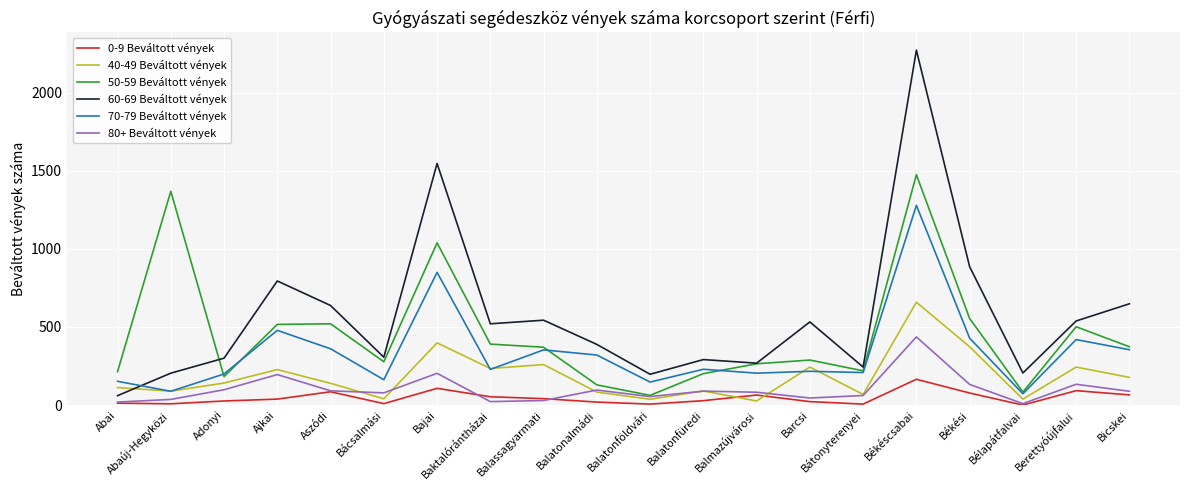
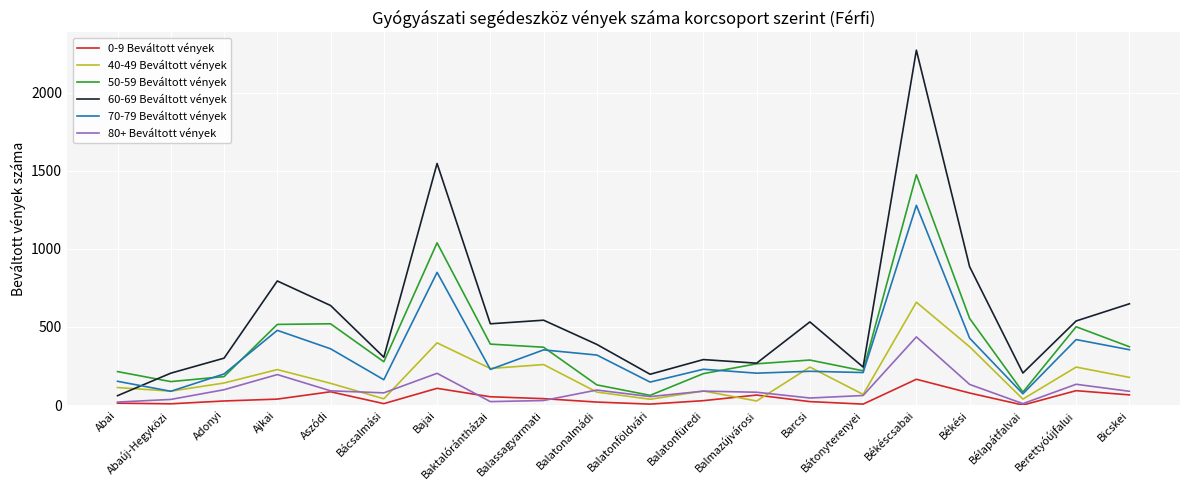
  {
    "0-9 Beváltott vények": {
      "Abaúj-Hegyközi": 10,
      "Adonyi": 30,
      "Ajkai": 40,
      "Bácsalmási": 10,
      "Bajai": 110,
      "Baktalórántházai": 50,
      "Balatonalmádi": 20,
      "Balatonföldvári": 10,
      "Balatonfüredi": 30,
      "Balmazújvárosi": 60,
      "Barcsi": 20,
      "Bátonyterenyei": 10,
      "Békéscsabai": 170,
      "Békési": 80,
      "Berettyóújfalui": 90,
      "Bicskei": 70
    },
    "40-49 Beváltott vények": {
      "Abai": 110,
      "Adonyi": 140,
      "Ajkai": 230,
      "Aszódi": 140,
      "Bácsalmási": 40,
      "Bajai": 400,
      "Balassagyarmati": 260,
      "Balatonföldvári": 40,
      "Balmazújvárosi": 30,
      "Barcsi": 240,
      "Békéscsabai": 660,
      "Békési": 370,
      "Bélapátfalvai": 40,
      "Berettyóújfalui": 240,
      "Bicskei": 180
    },
    "50-59 Beváltott vények": {
      "Abai": 210,
-     "Abaúj-Hegyközi": 1370,
+     "Abaúj-Hegyközi": 150,
      "Adonyi": 180,
      "Ajkai": 520,
      "Aszódi": 520,
      "Bácsalmási": 280,
      "Bajai": 1040,
      "Baktalórántházai": 390,
      "Balassagyarmati": 370,
      "Balatonalmádi": 130,
      "Balatonfüredi": 200,
      "Barcsi": 290,
      "Békéscsabai": 1470,
      "Békési": 550,
      "Berettyóújfalui": 500,
      "Bicskei": 370
    },
    "60-69 Beváltott vények": {
      "Abai": 60,
      "Abaúj-Hegyközi": 200,
      "Adonyi": 300,
      "Ajkai": 790,
      "Aszódi": 640,
      "Bácsalmási": 310,
      "Bajai": 1550,
      "Baktalórántházai": 520,
      "Balassagyarmati": 540,
      "Balatonalmádi": 390,
      "Balatonföldvári": 200,
      "Balatonfüredi": 290,
      "Barcsi": 530,
      "Bátonyterenyei": 240,
      "Békéscsabai": 2270,
      "Békési": 890,
      "Bélapátfalvai": 210,
      "Berettyóújfalui": 540,
      "Bicskei": 650
    },
    "70-79 Beváltott vények": {
      "Abai": 150,
      "Adonyi": 200,
      "Ajkai": 480,
      "Aszódi": 360,
      "Bácsalmási": 160,
      "Bajai": 850,
      "Balassagyarmati": 350,
      "Balatonalmádi": 320,
      "Balatonföldvári": 150,
      "Balatonfüredi": 230,
      "Balmazújvárosi": 200,
      "Barcsi": 220,
      "Békéscsabai": 1280,
      "Békési": 430,
      "Berettyóújfalui": 420,
      "Bicskei": 350
    },
    "80+ Beváltott vények": {
      "Abaúj-Hegyközi": 40,
      "Adonyi": 100,
      "Ajkai": 200,
      "Bácsalmási": 80,
      "Bajai": 200,
      "Baktalórántházai": 20,
      "Balmazújvárosi": 80,
      "Barcsi": 50,
      "Békéscsabai": 440,
      "Békési": 130,
      "Berettyóújfalui": 130,
      "Bicskei": 90
    }
  }
